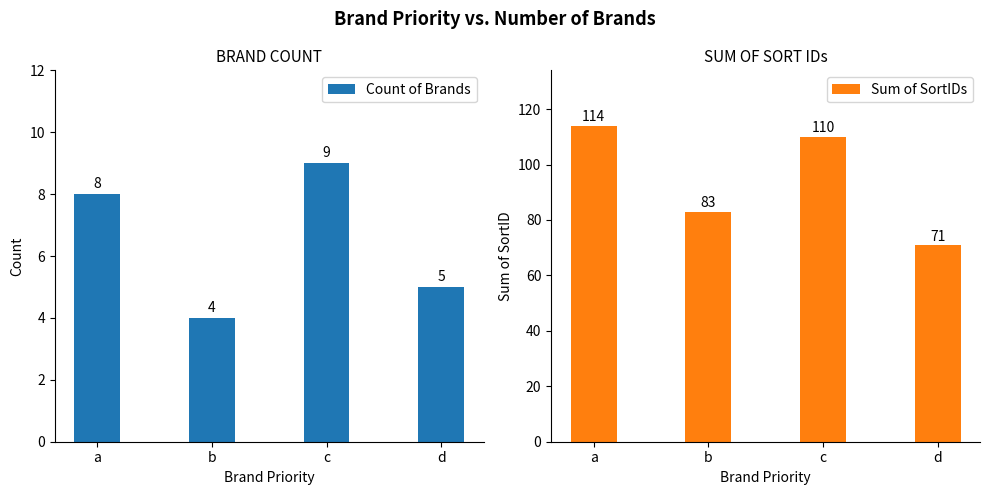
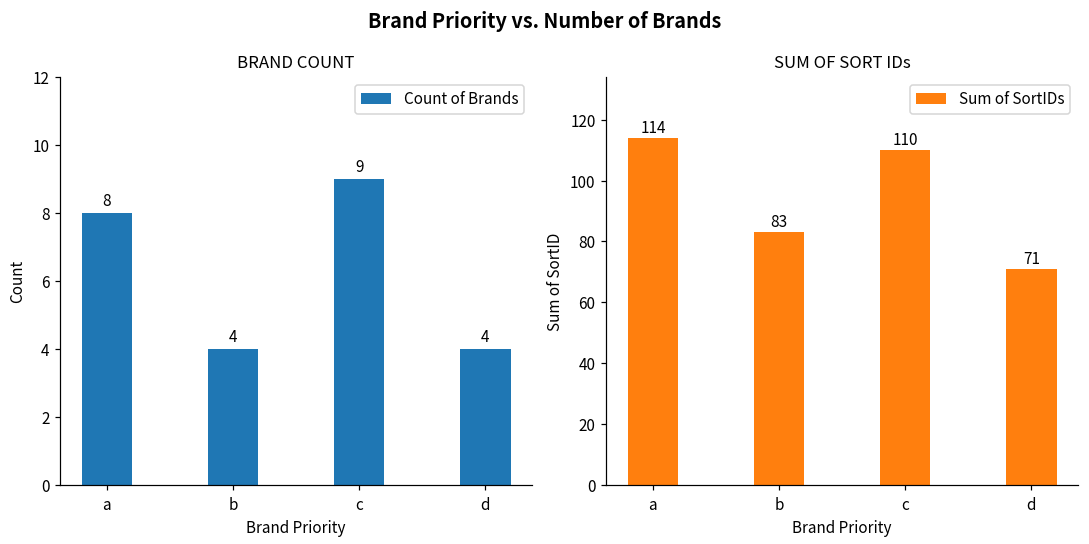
  {
    "BRAND COUNT": {
      "a": 8,
      "b": 4,
      "c": 9,
-     "d": 5
+     "d": 4
    },
    "SUM OF SORT IDs": {
      "a": 114,
      "b": 83,
      "c": 110,
      "d": 71
    }
  }
